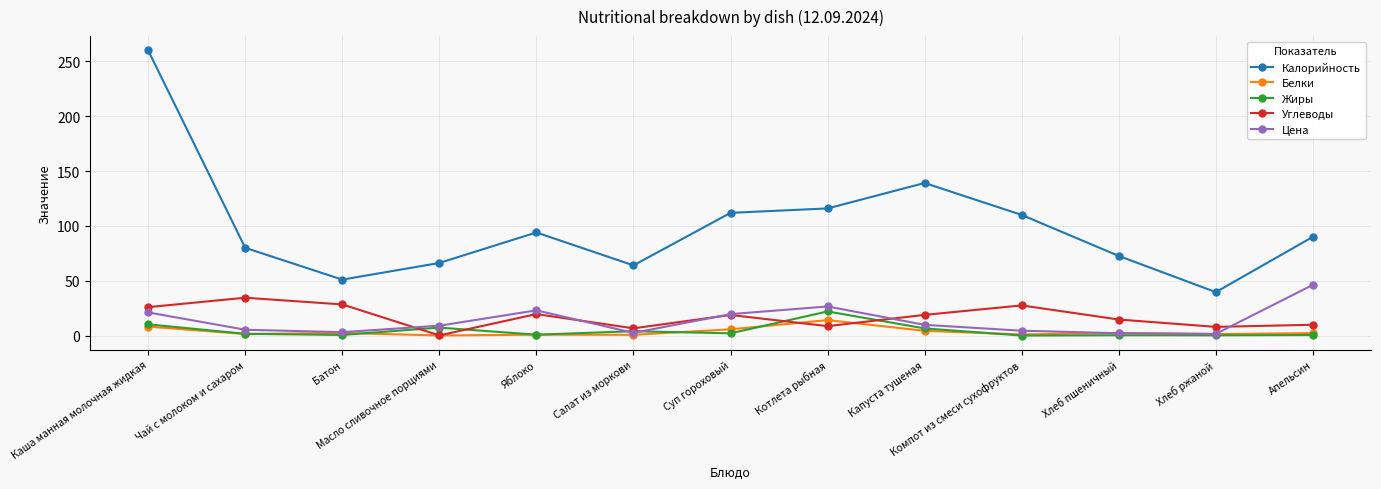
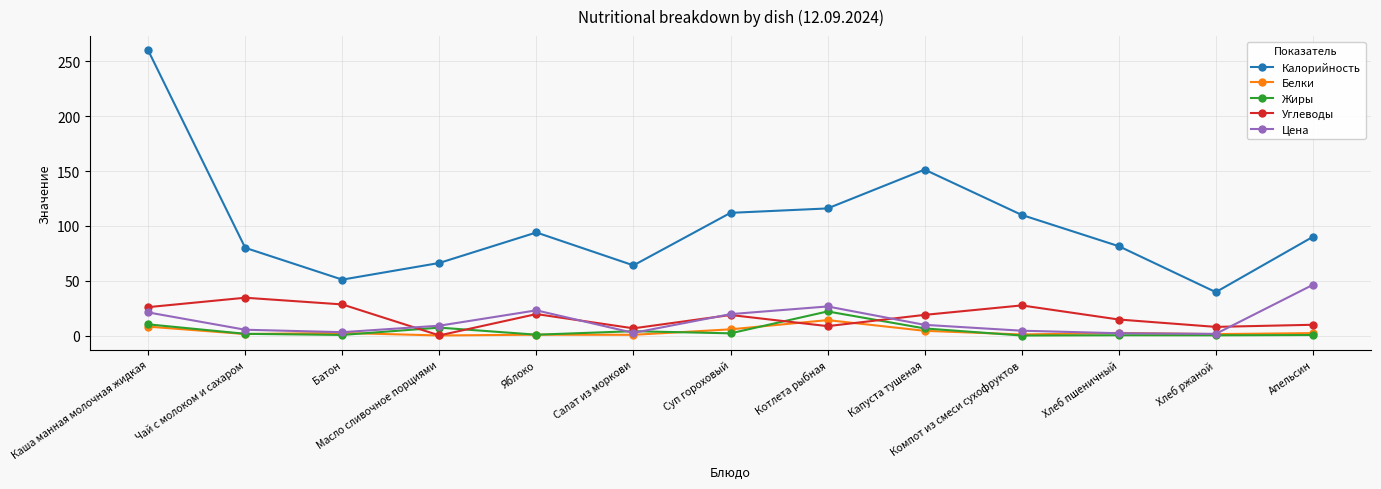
  {
    "Калорийность": {
      "Каша манная молочная жидкая": 260,
      "Чай с молоком и сахаром": 80,
      "Батон": 51,
      "Масло сливочное порциями": 66,
      "Яблоко": 94,
      "Салат из моркови": 64,
      "Суп гороховый": 112,
      "Котлета рыбная": 116,
-     "Капуста тушеная": 139,
+     "Капуста тушеная": 151,
      "Компот из смеси сухофруктов": 110,
-     "Хлеб пшеничный": 73,
+     "Хлеб пшеничный": 82,
      "Хлеб ржаной": 40,
      "Апельсин": 90
    },
    "Белки": {
      "Суп гороховый": 6,
      "Котлета рыбная": 14
    },
    "Жиры": {
      "Суп гороховый": 2,
      "Котлета рыбная": 22
    },
    "Углеводы": {
      "Каша манная молочная жидкая": 26,
      "Чай с молоком и сахаром": 35,
      "Батон": 28,
      "Яблоко": 20,
      "Салат из моркови": 7,
      "Котлета рыбная": 9,
      "Капуста тушеная": 19,
      "Компот из смеси сухофруктов": 28,
      "Хлеб пшеничный": 15,
      "Хлеб ржаной": 8,
      "Апельсин": 10
    },
    "Цена": {
      "Каша манная молочная жидкая": 21,
      "Чай с молоком и сахаром": 5,
      "Яблоко": 23,
      "Котлета рыбная": 27,
      "Капуста тушеная": 10,
      "Компот из смеси сухофруктов": 4,
      "Апельсин": 46
    }
  }
